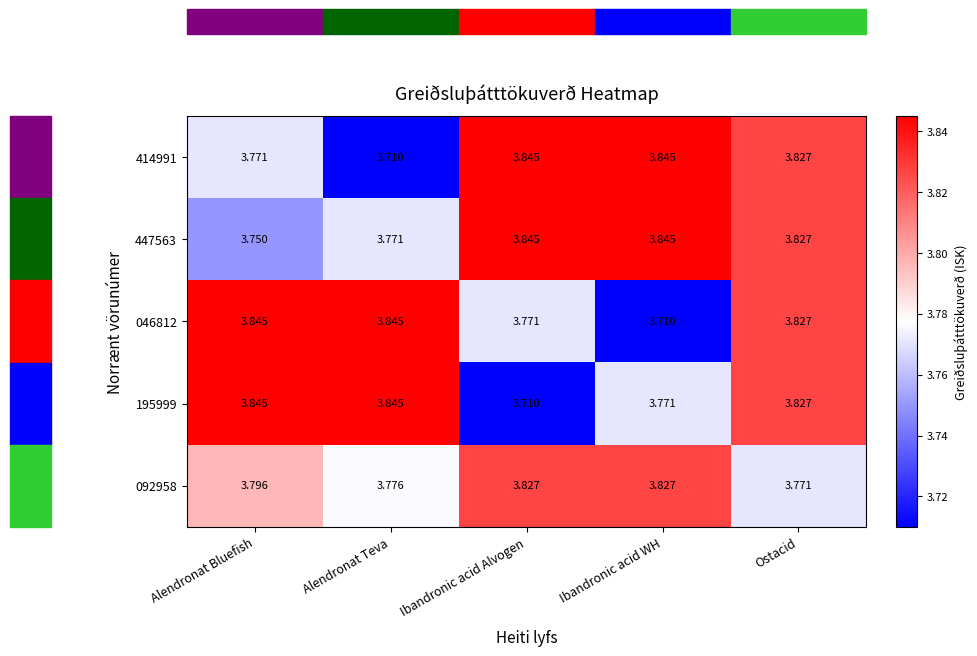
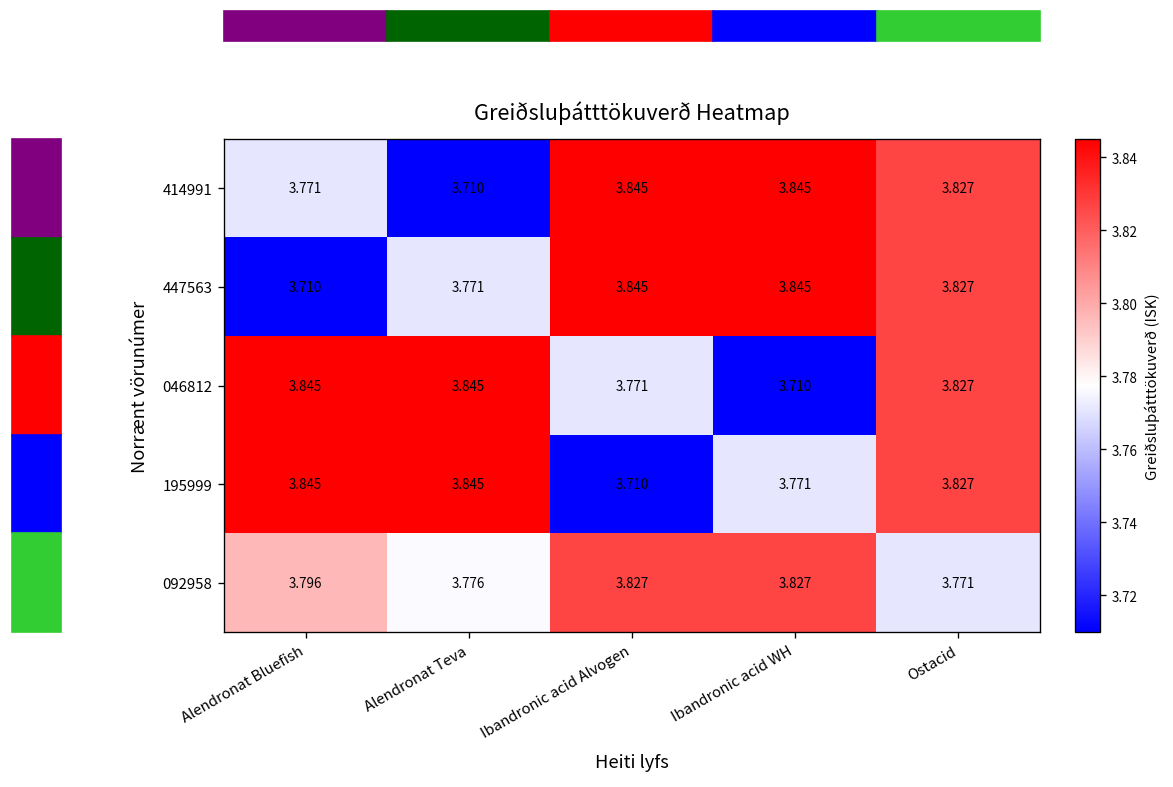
  {
    "414991": {
      "Alendronat Bluefish": 3.771,
      "Alendronat Teva": 3.710,
      "Ibandronic acid Alvogen": 3.845,
      "Ibandronic acid WH": 3.845,
      "Ostacid": 3.827
    },
    "447563": {
-     "Alendronat Bluefish": 3.750,
+     "Alendronat Bluefish": 3.710,
      "Alendronat Teva": 3.771,
      "Ibandronic acid Alvogen": 3.845,
      "Ibandronic acid WH": 3.845,
      "Ostacid": 3.827
    },
    "046812": {
      "Alendronat Bluefish": 3.845,
      "Alendronat Teva": 3.845,
      "Ibandronic acid Alvogen": 3.771,
      "Ibandronic acid WH": 3.710,
      "Ostacid": 3.827
    },
    "195999": {
      "Alendronat Bluefish": 3.845,
      "Alendronat Teva": 3.845,
      "Ibandronic acid Alvogen": 3.710,
      "Ibandronic acid WH": 3.771,
      "Ostacid": 3.827
    },
    "092958": {
      "Alendronat Bluefish": 3.796,
      "Alendronat Teva": 3.776,
      "Ibandronic acid Alvogen": 3.827,
      "Ibandronic acid WH": 3.827,
      "Ostacid": 3.771
    }
  }
